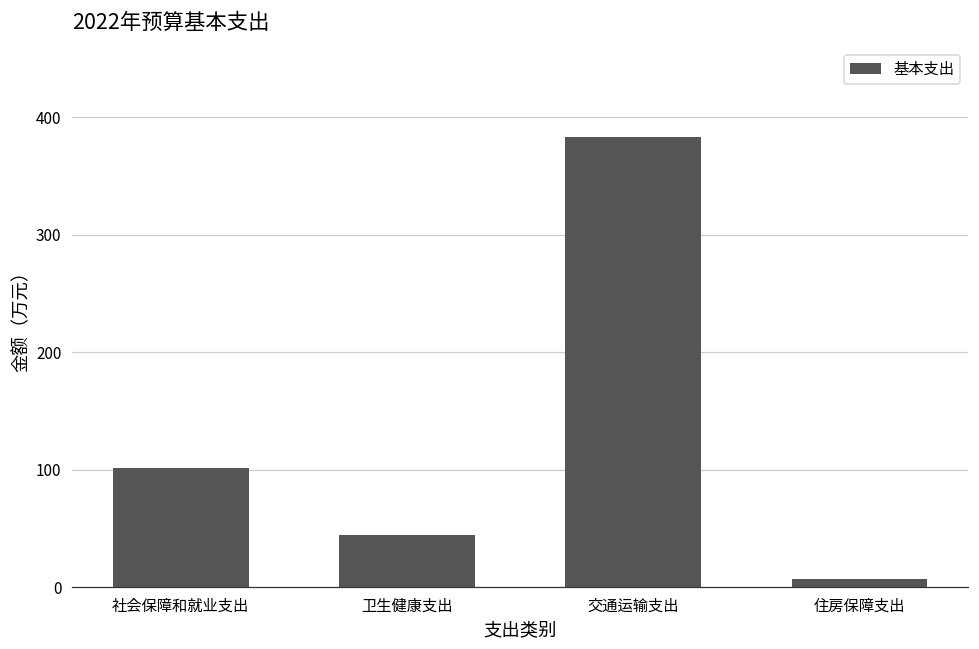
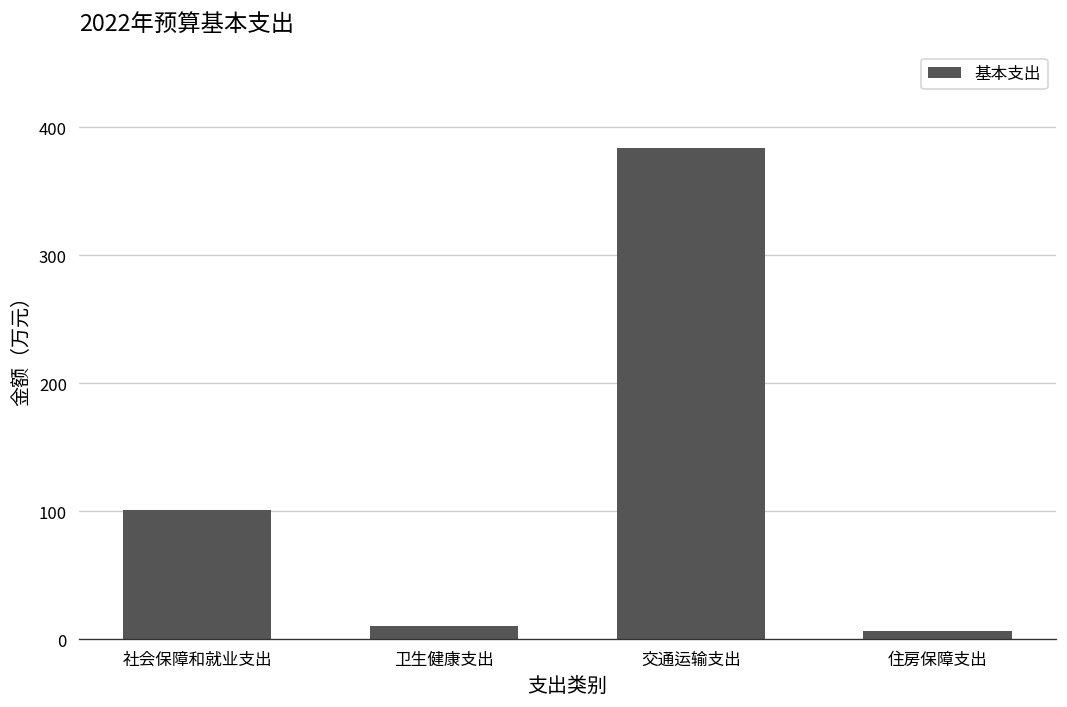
  {
    "社会保障和就业支出": 101,
-   "卫生健康支出": 45,
+   "卫生健康支出": 10,
    "交通运输支出": 383,
    "住房保障支出": 7
  }
